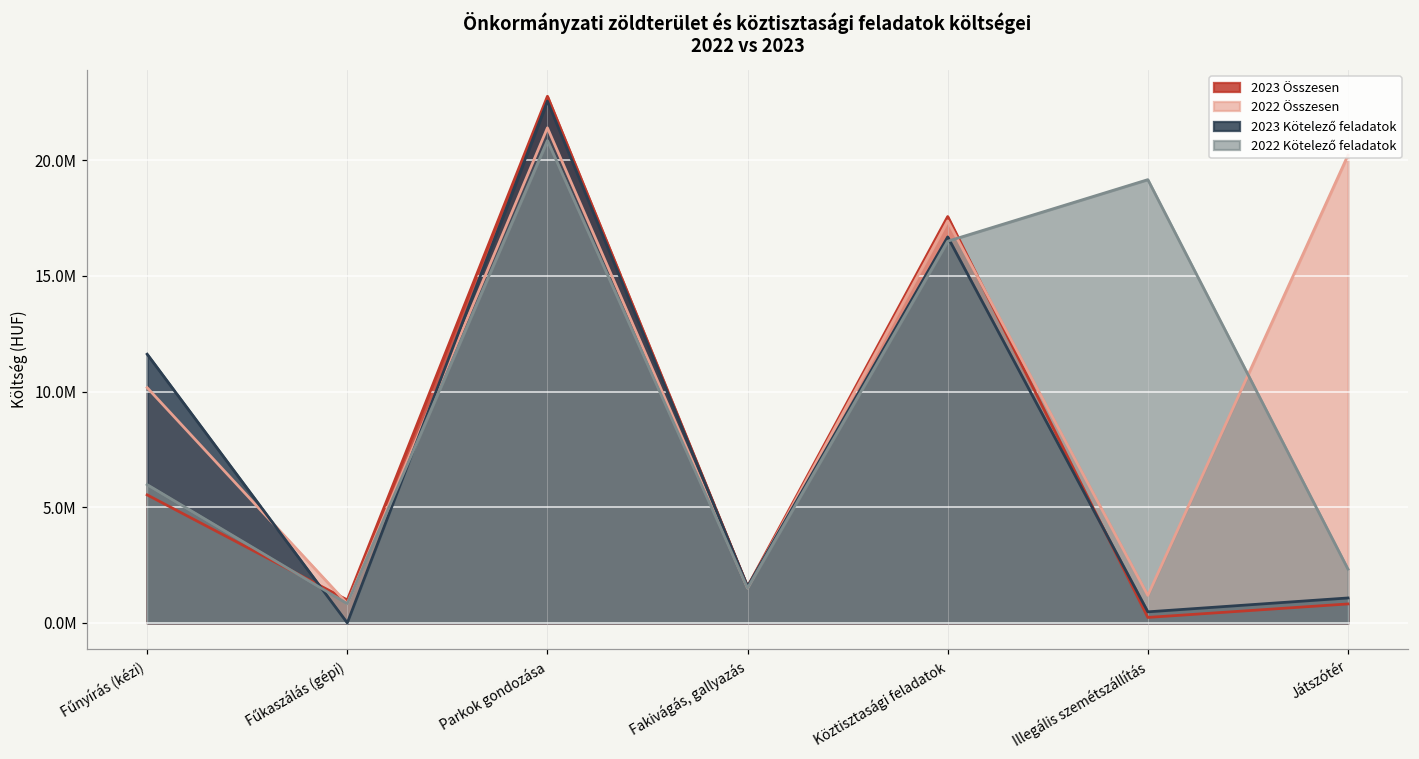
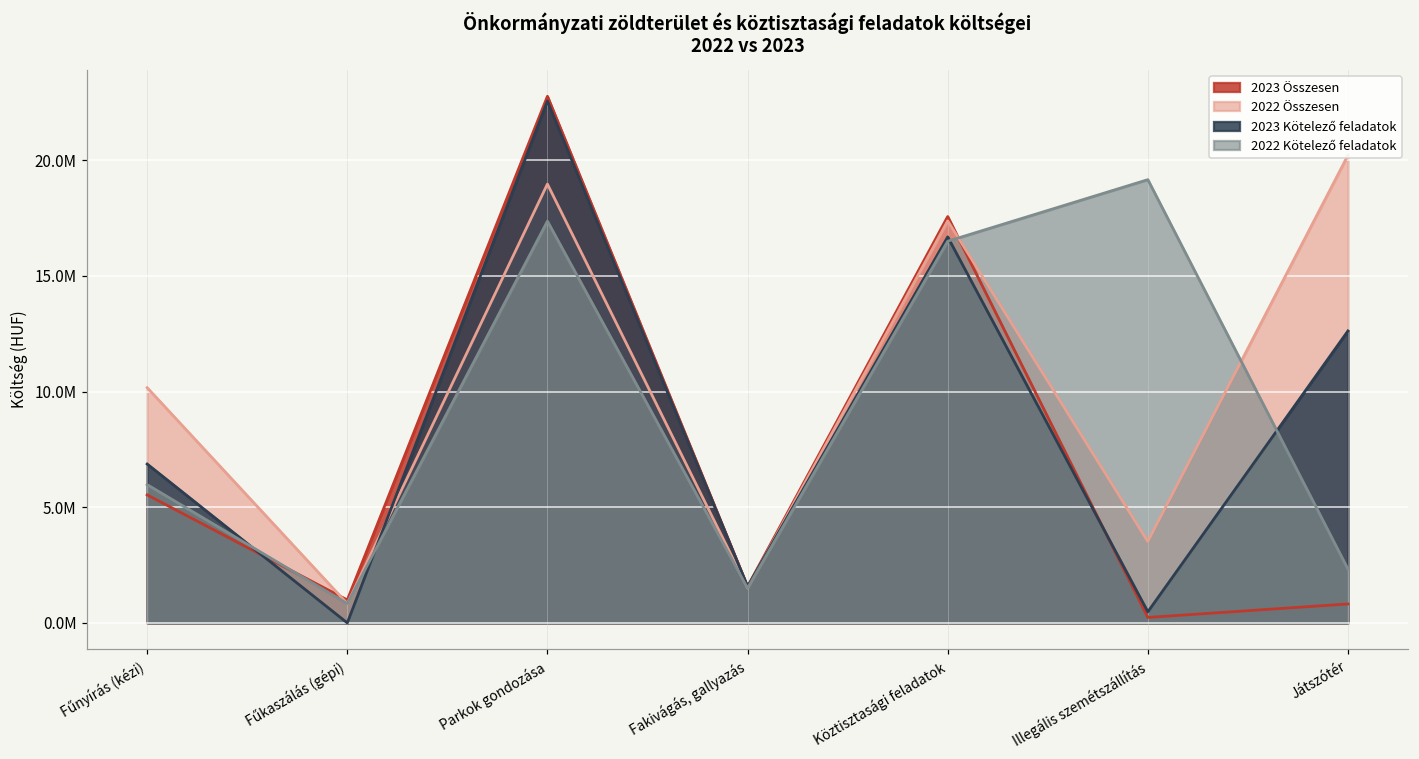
  {
    "2023 Összesen": {
      "Fűnyírás (kézi)": 5500000,
      "Fűkaszálás (gépi)": 1000000,
      "Parkok gondozása": 22800000,
      "Köztisztasági feladatok": 17600000,
      "Illegális szemétszállítás": 200000,
      "Játszótér": 800000
    },
    "2022 Összesen": {
      "Fűnyírás (kézi)": 10200000,
-     "Parkok gondozása": 21400000,
+     "Parkok gondozása": 19000000,
      "Köztisztasági feladatok": 17400000,
-     "Illegális szemétszállítás": 1200000
+     "Illegális szemétszállítás": 3500000
    },
    "2023 Kötelező feladatok": {
-     "Fűnyírás (kézi)": 11600000,
+     "Fűnyírás (kézi)": 6900000,
      "Fűkaszálás (gépi)": 0,
      "Parkok gondozása": 22600000,
      "Köztisztasági feladatok": 16700000,
      "Illegális szemétszállítás": 500000,
-     "Játszótér": 1100000
+     "Játszótér": 12600000
    },
    "2022 Kötelező feladatok": {
      "Fűnyírás (kézi)": 6000000,
-     "Parkok gondozása": 20900000,
+     "Parkok gondozása": 17400000,
      "Köztisztasági feladatok": 16500000,
      "Illegális szemétszállítás": 19200000,
      "Játszótér": 2300000
    }
  }
